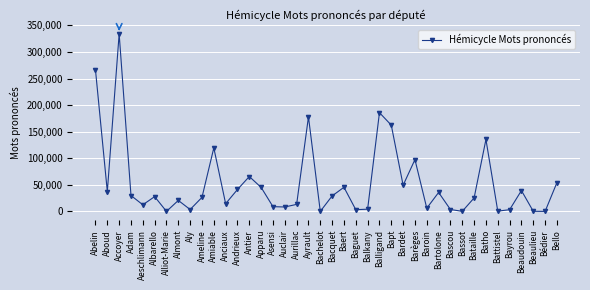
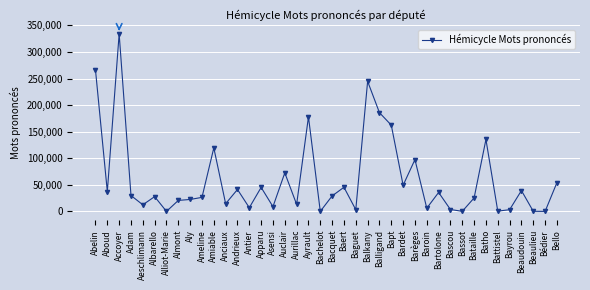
  {
    "Abelin": "270,000",
    "Aboud": "40,000",
    "Accoyer": "330,000",
    "Adam": "30,000",
    "Aeschlimann": "10,000",
    "Albarello": "30,000",
    "Alliot-Marie": "0",
    "Almont": "20,000",
-   "Aly": "0",
+   "Aly": "20,000",
    "Ameline": "30,000",
    "Amiable": "120,000",
    "Anciaux": "10,000",
    "Andrieux": "40,000",
-   "Antier": "70,000",
+   "Antier": "10,000",
    "Apparu": "50,000",
    "Asensi": "10,000",
-   "Auclair": "10,000",
+   "Auclair": "70,000",
    "Aurillac": "10,000",
    "Ayrault": "180,000",
    "Bachelot": "0",
    "Bacquet": "30,000",
    "Baert": "50,000",
    "Baguet": "0",
-   "Balkany": "0",
+   "Balkany": "240,000",
    "Balligand": "190,000",
    "Bapt": "160,000",
    "Bardet": "50,000",
    "Barèges": "100,000",
    "Baroin": "10,000",
    "Bartolone": "40,000",
    "Bascou": "0",
    "Bassot": "0",
    "Bataille": "30,000",
    "Batho": "140,000",
    "Battistel": "0",
    "Bayrou": "0",
    "Beaudouin": "40,000",
    "Beaulieu": "0",
    "Bédier": "0",
    "Bello": "50,000"
  }
